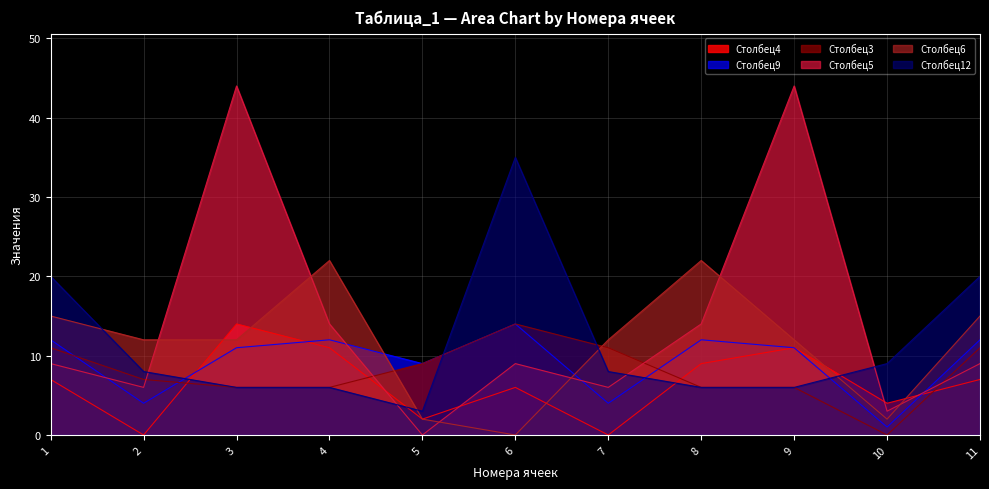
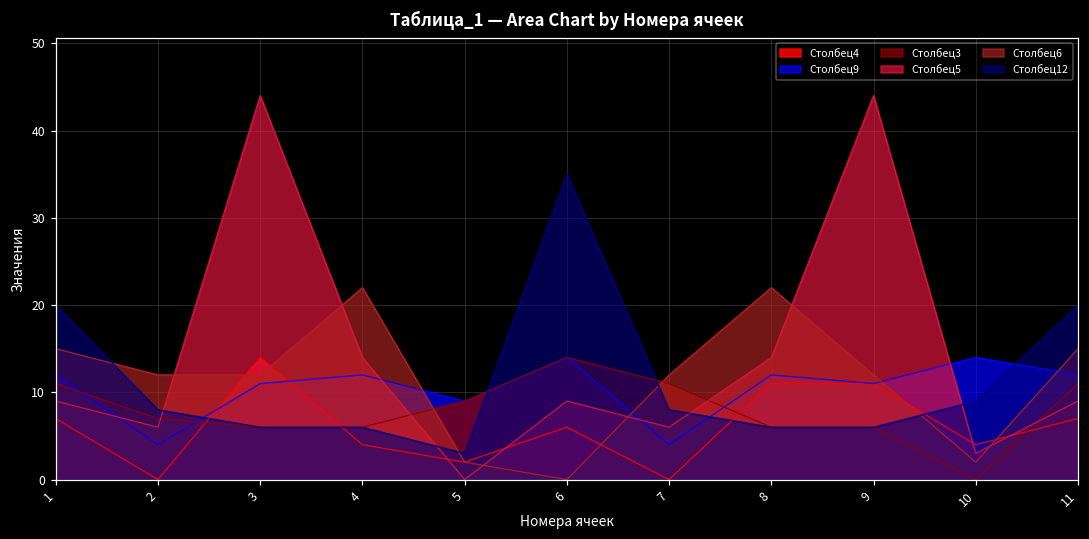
  {
    "Столбец4": {
      "1": 7,
      "2": 0,
      "3": 14,
-     "4": 11,
+     "4": 4,
      "6": 6,
      "7": 0,
-     "8": 9,
+     "8": 11,
      "10": 4,
      "11": 7
    },
    "Столбец9": {
      "1": 12,
      "2": 4,
      "3": 11,
      "4": 12,
      "7": 4,
      "8": 12,
-     "10": 1,
+     "10": 14,
      "11": 12
    },
    "Столбец12": {
      "1": 20,
      "2": 8,
      "5": 3,
      "6": 35,
      "7": 8,
      "10": 9,
      "11": 20
    }
  }
